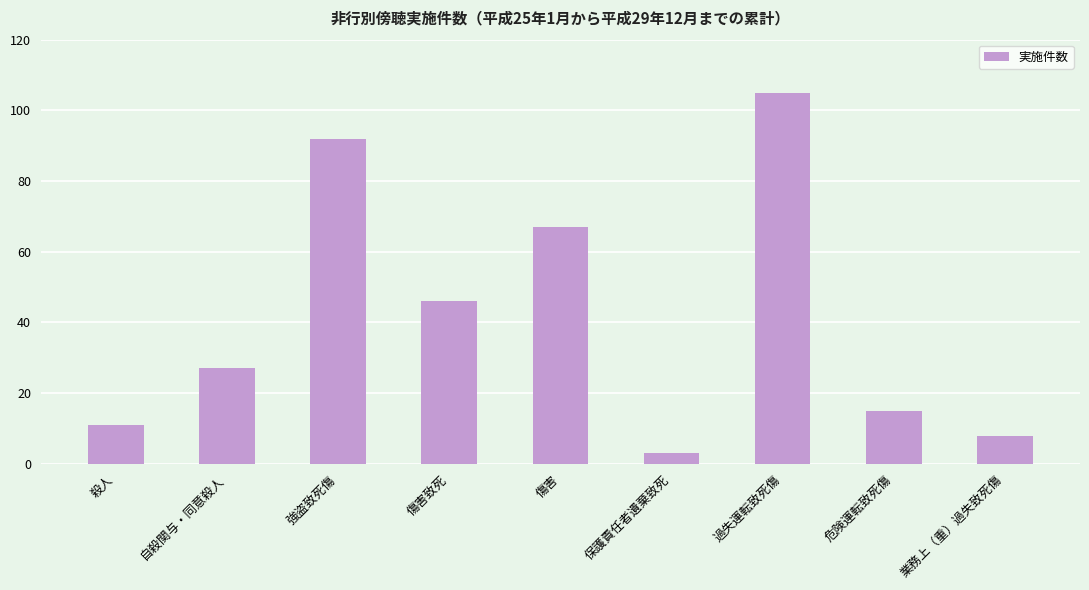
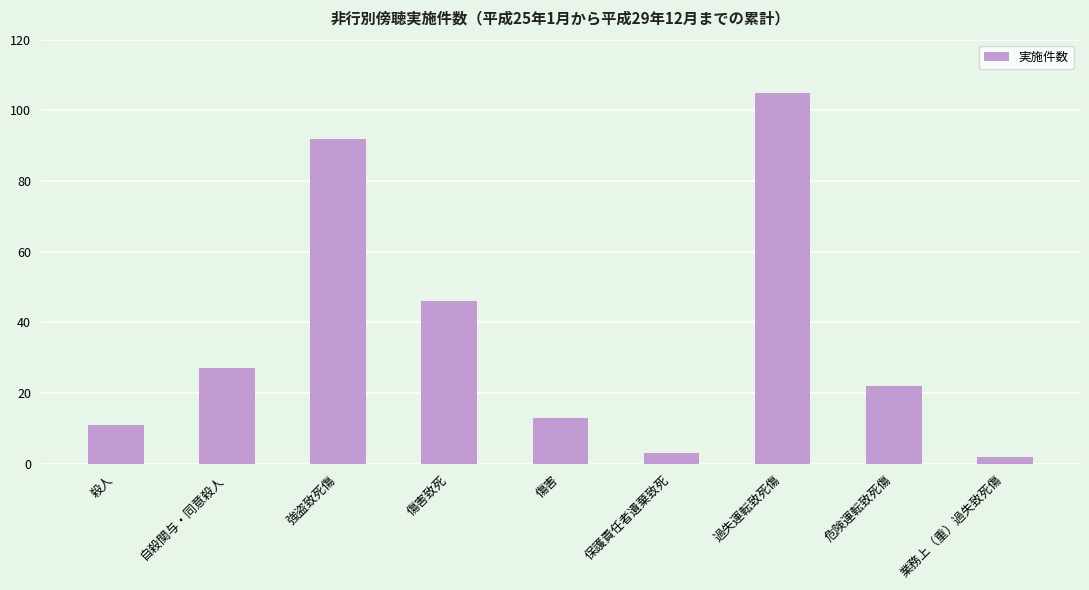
  {
    "殺人": 11,
    "自殺関与・同意殺人": 27,
    "強盗致死傷": 92,
    "傷害致死": 46,
-   "傷害": 67,
+   "傷害": 13,
    "保護責任者遺棄致死": 3,
    "過失運転致死傷": 105,
-   "危険運転致死傷": 15,
-   "業務上（重）過失致死傷": 8
+   "危険運転致死傷": 22,
+   "業務上（重）過失致死傷": 2
  }
